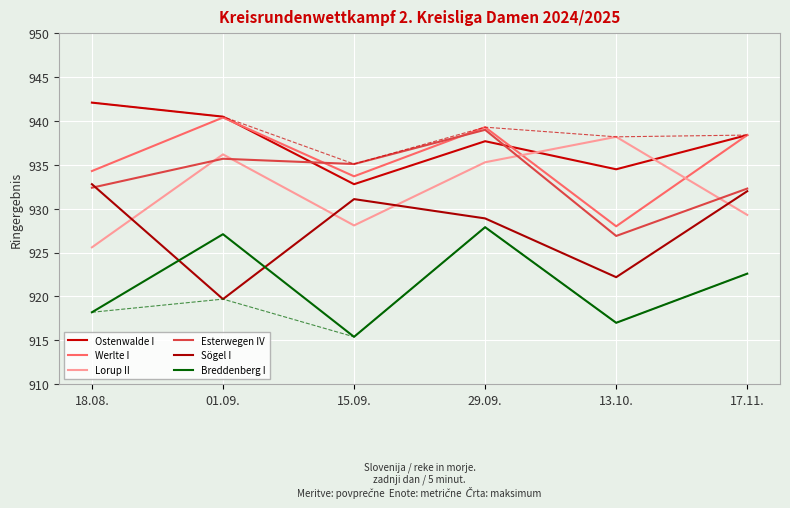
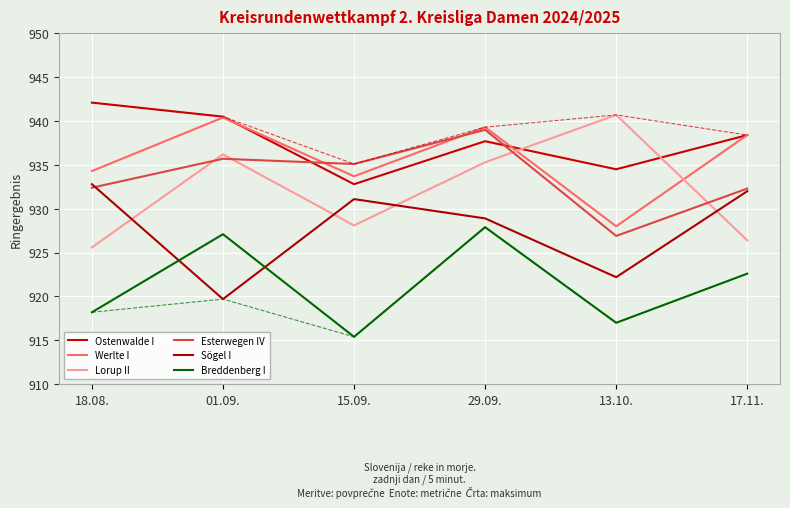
  {
    "Lorup II": {
      "18.08.": 926,
      "01.09.": 936,
      "15.09.": 928,
      "29.09.": 935,
-     "13.10.": 938,
-     "17.11.": 929
+     "13.10.": 941,
+     "17.11.": 926
    }
  }
